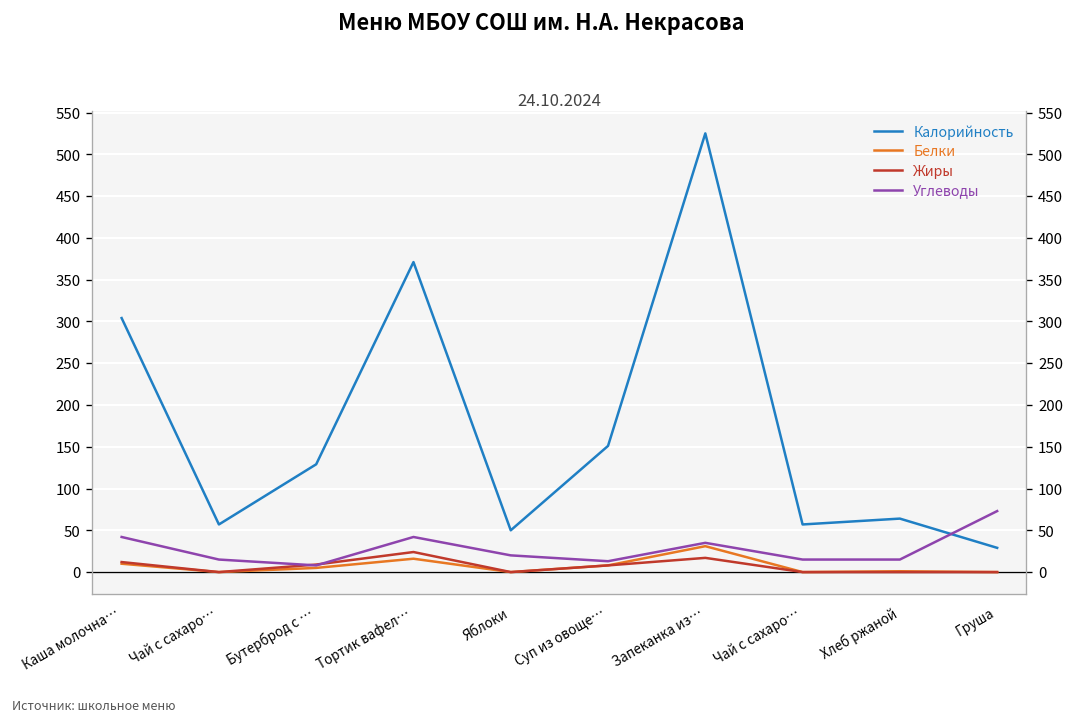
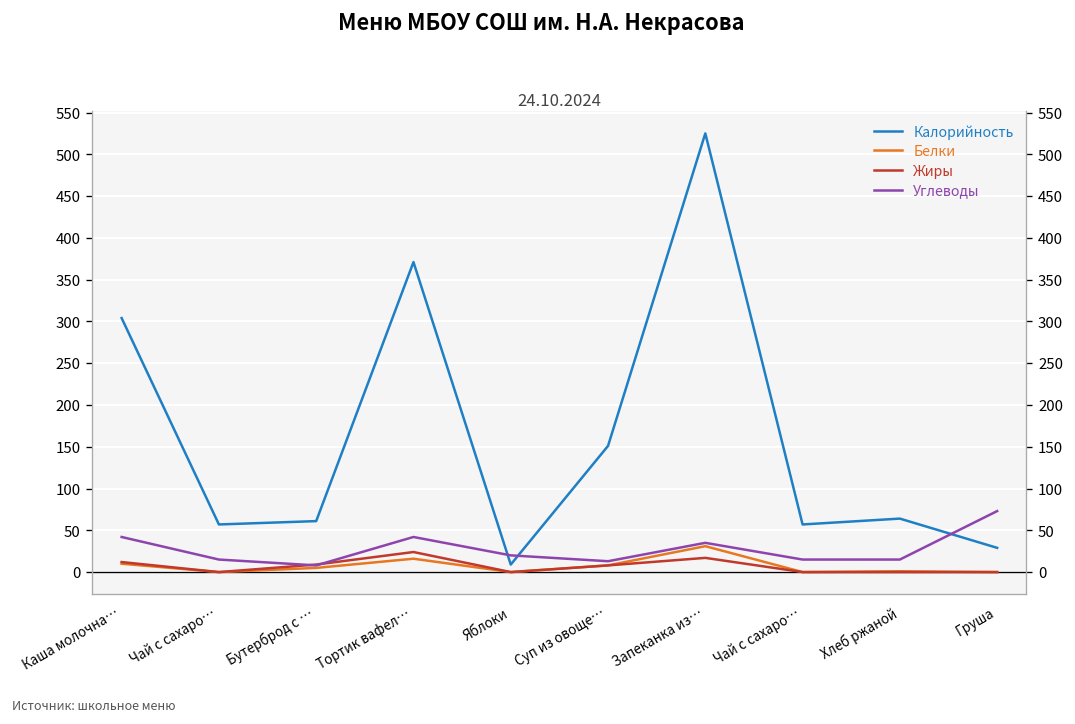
  {
    "Калорийность": {
      "Каша молочна…": 300,
-     "Бутерброд с …": 130,
+     "Бутерброд с …": 60,
      "Тортик вафел…": 370,
-     "Яблоки": 50,
+     "Яблоки": 10,
      "Суп из овоще…": 150,
      "Запеканка из…": 530,
      "Хлеб ржаной": 60,
      "Груша": 30
    },
    "Белки": {
      "Тортик вафел…": 20,
      "Запеканка из…": 30
    },
    "Жиры": {
      "Тортик вафел…": 20,
      "Запеканка из…": 20
    },
    "Углеводы": {
      "Каша молочна…": 40,
      "Тортик вафел…": 40,
      "Яблоки": 20,
      "Суп из овоще…": 10,
      "Запеканка из…": 40,
      "Хлеб ржаной": 20,
      "Груша": 70
    }
  }
